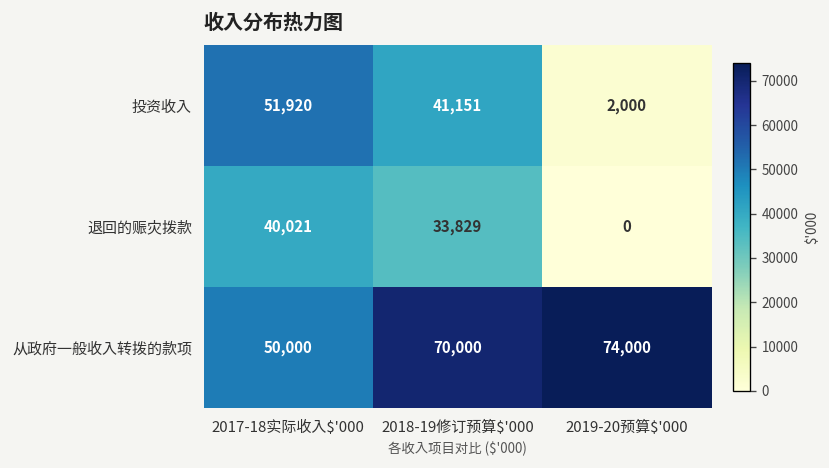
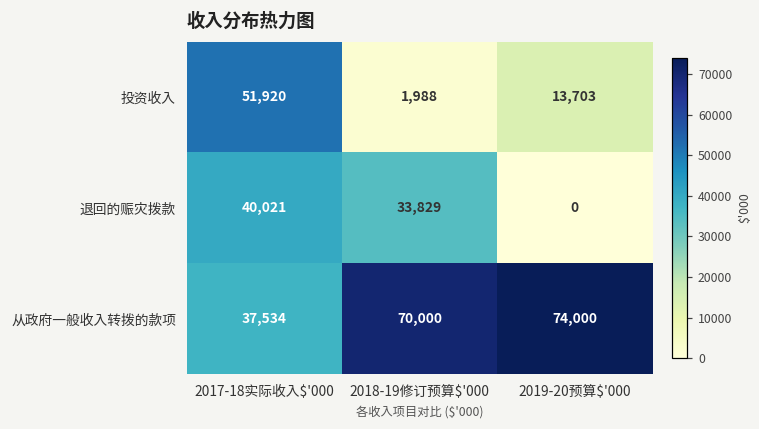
  {
    "投资收入": {
      "2017-18实际收入$'000": "51,920",
-     "2018-19修订预算$'000": "41,151",
-     "2019-20预算$'000": "2,000"
+     "2018-19修订预算$'000": "1,988",
+     "2019-20预算$'000": "13,703"
    },
    "退回的赈灾拨款": {
      "2017-18实际收入$'000": "40,021",
      "2018-19修订预算$'000": "33,829",
      "2019-20预算$'000": "0"
    },
    "从政府一般收入转拨的款项": {
-     "2017-18实际收入$'000": "50,000",
+     "2017-18实际收入$'000": "37,534",
      "2018-19修订预算$'000": "70,000",
      "2019-20预算$'000": "74,000"
    }
  }
